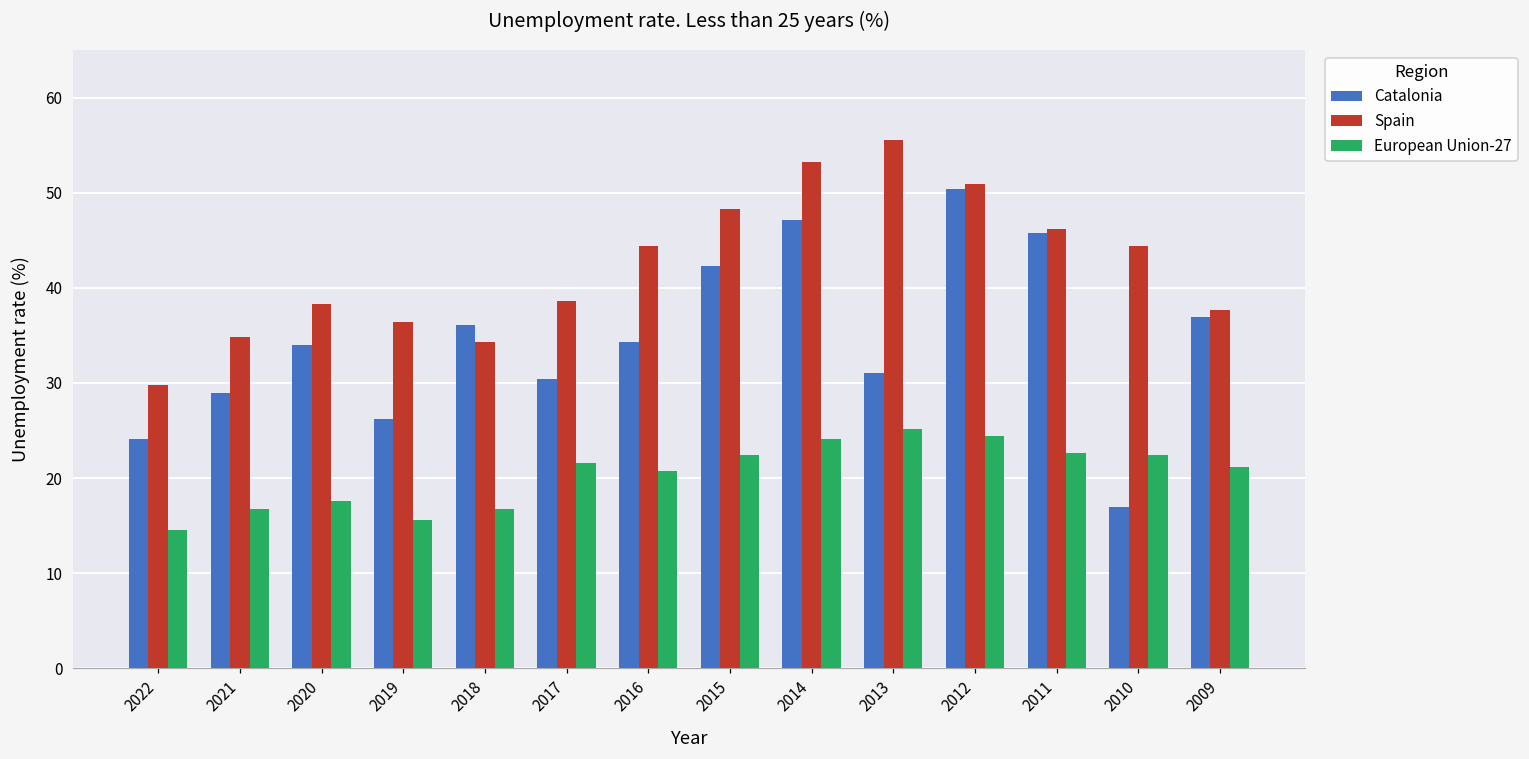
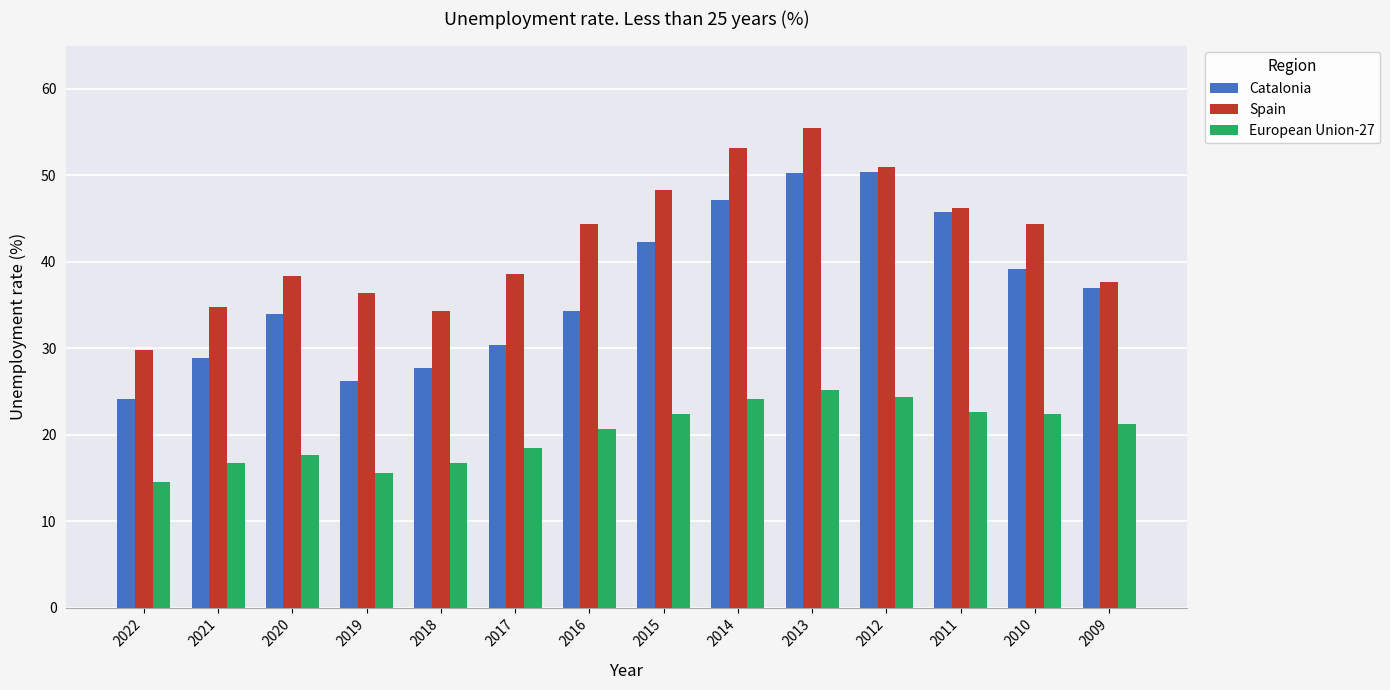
  {
    "Catalonia": {
      "2022": 24,
      "2021": 29,
      "2020": 34,
      "2019": 26,
-     "2018": 36,
+     "2018": 28,
      "2017": 30,
      "2016": 34,
      "2015": 42,
      "2014": 47,
-     "2013": 31,
+     "2013": 50,
      "2012": 50,
      "2011": 46,
-     "2010": 17,
+     "2010": 39,
      "2009": 37
    },
    "Spain": {
      "2022": 30,
      "2021": 35,
      "2020": 38,
      "2019": 36,
      "2018": 34,
      "2017": 39,
      "2016": 44,
      "2015": 48,
      "2014": 53,
      "2013": 56,
      "2012": 51,
      "2011": 46,
      "2010": 44,
      "2009": 38
    },
    "European Union-27": {
      "2022": 15,
      "2021": 17,
      "2020": 18,
      "2019": 16,
      "2018": 17,
-     "2017": 22,
+     "2017": 19,
      "2016": 21,
      "2015": 22,
      "2014": 24,
      "2013": 25,
      "2012": 24,
      "2011": 23,
      "2010": 22,
      "2009": 21
    }
  }
